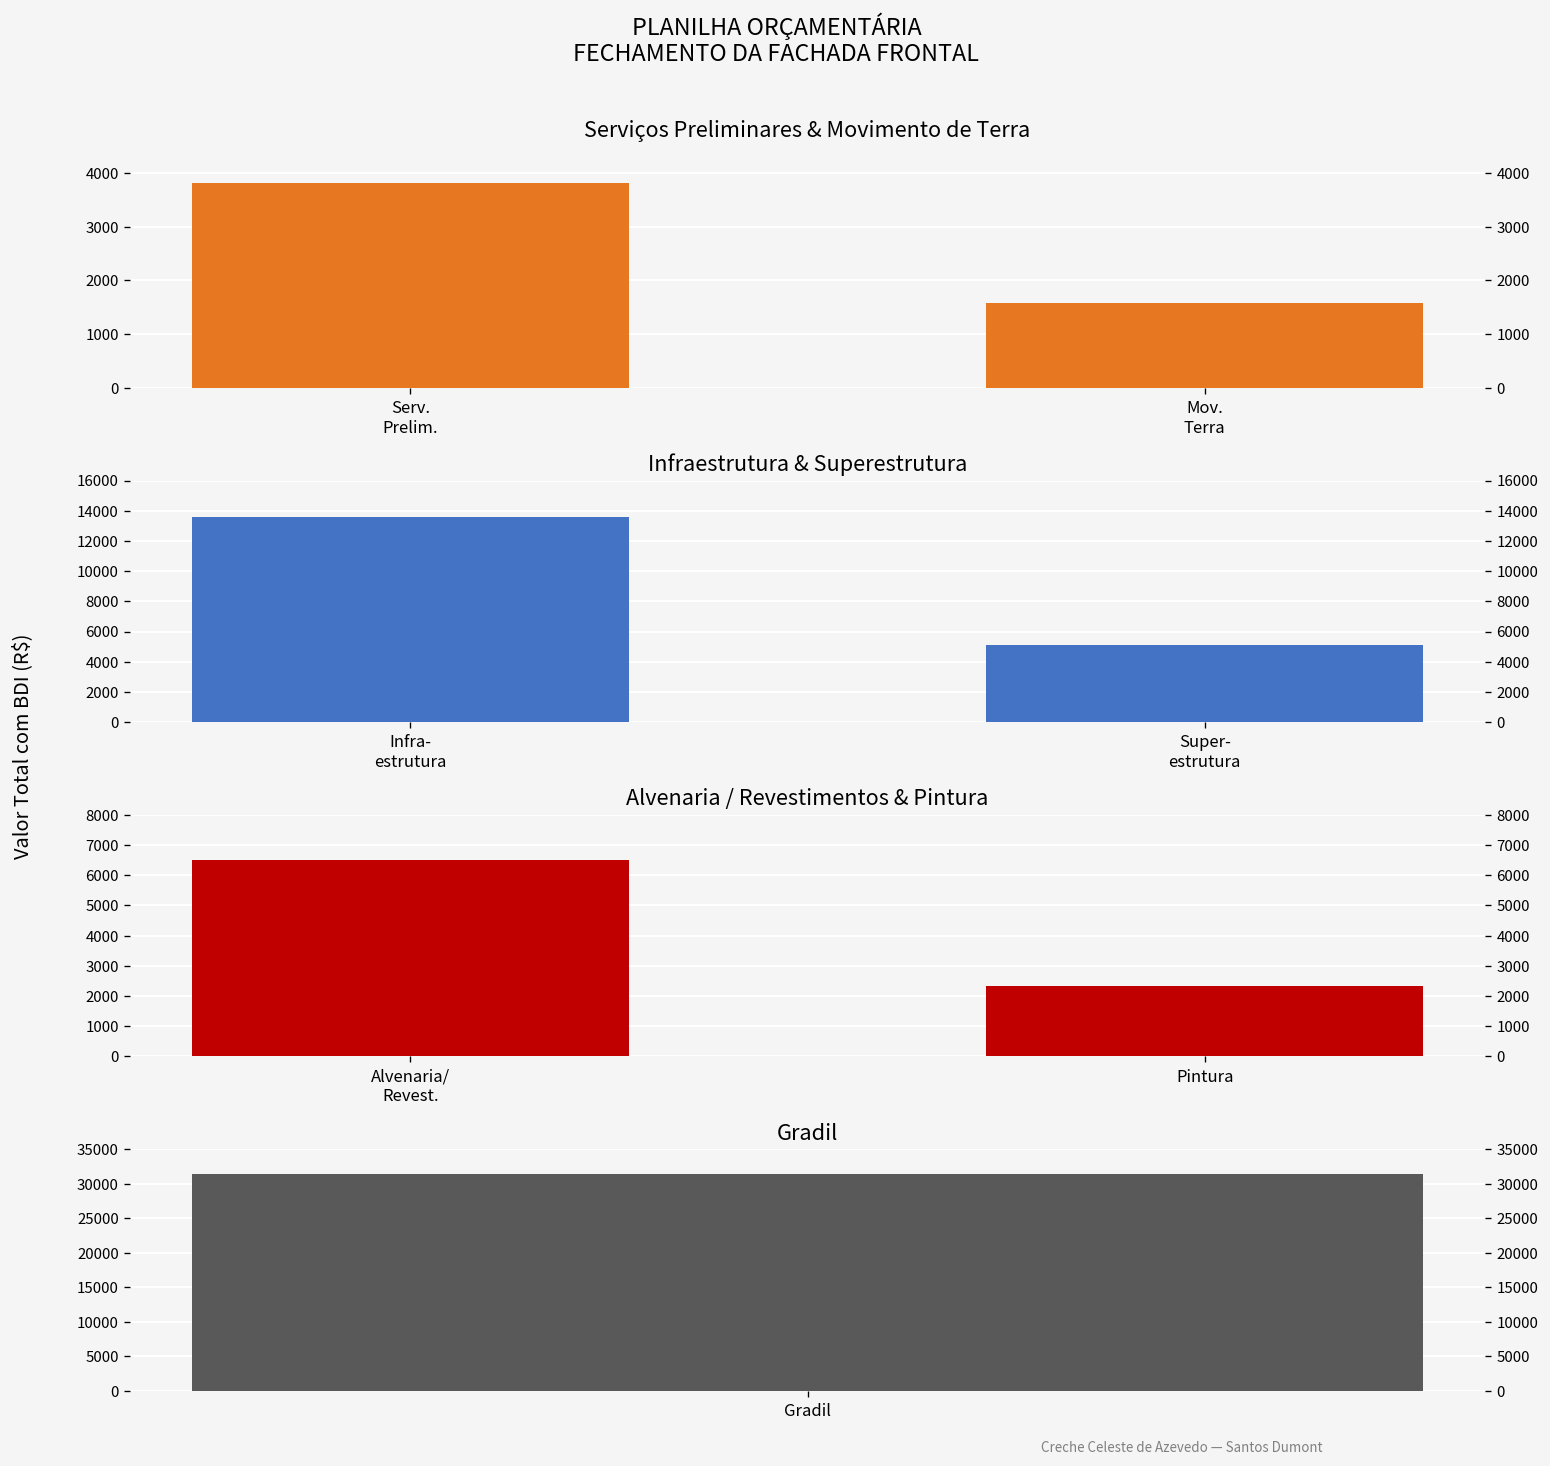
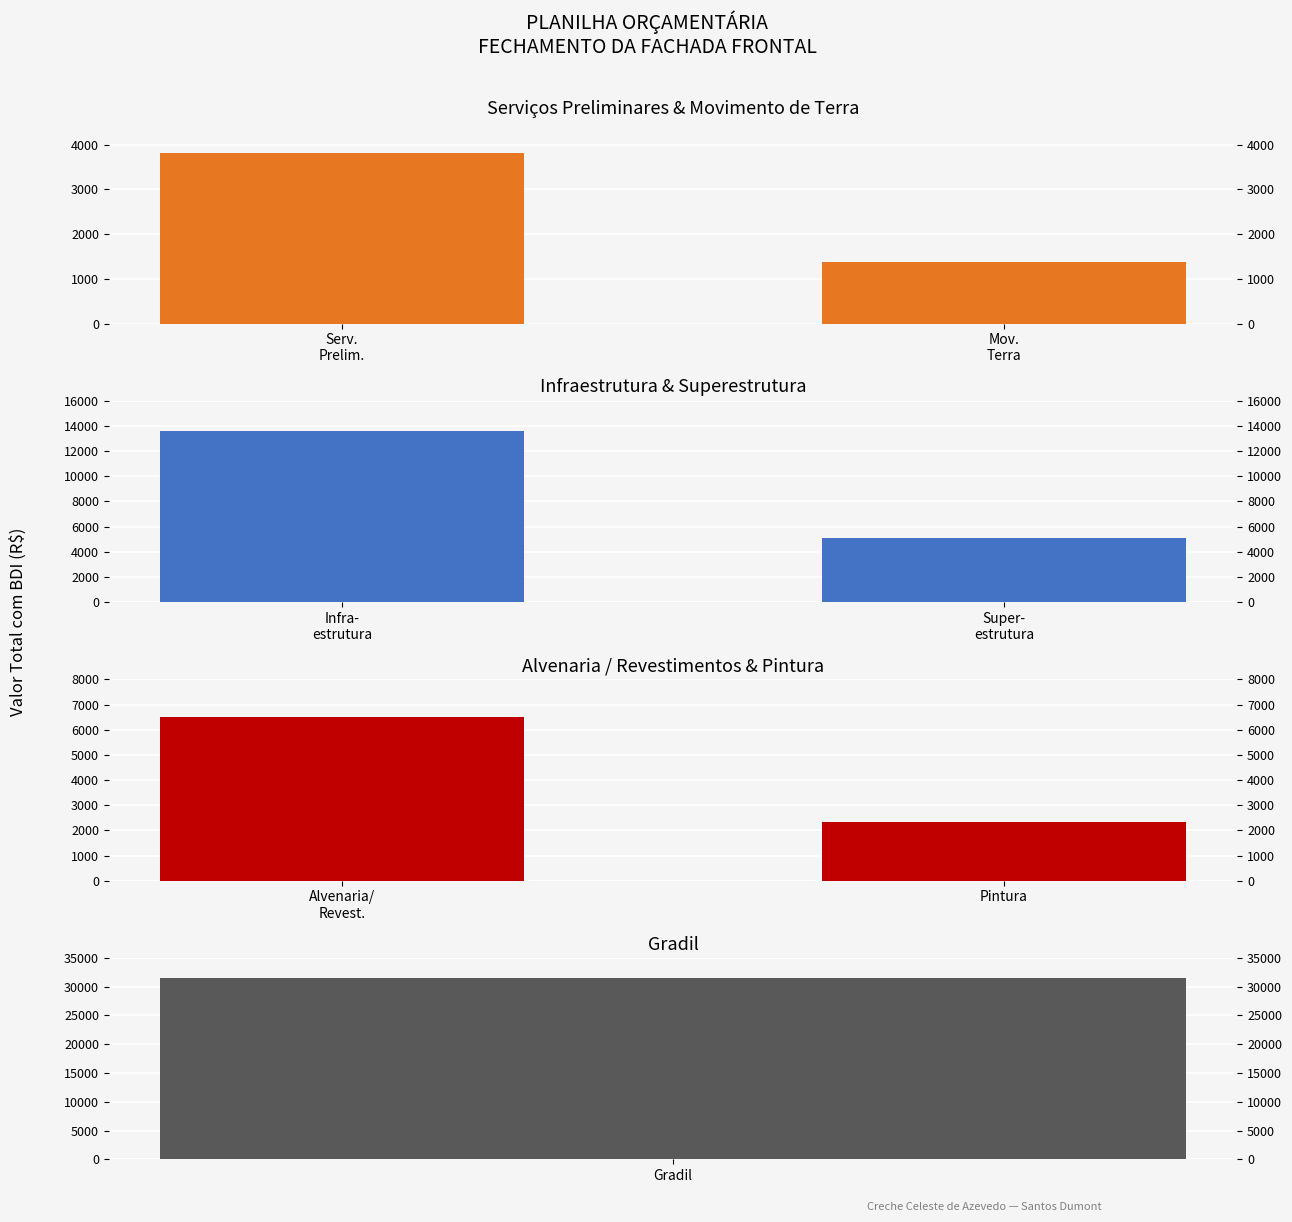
  {
    "Serviços Preliminares & Movimento de Terra": {
      "Serv. Prelim.": 3800,
-     "Mov. Terra": 1600
+     "Mov. Terra": 1400
    },
    "Infraestrutura & Superestrutura": {
      "Infra- estrutura": 13600,
      "Super- estrutura": 5100
    },
    "Alvenaria / Revestimentos & Pintura": {
      "Alvenaria/ Revest.": 6500,
      "Pintura": 2300
    },
    "Gradil": {
      "Gradil": 31000
    }
  }
